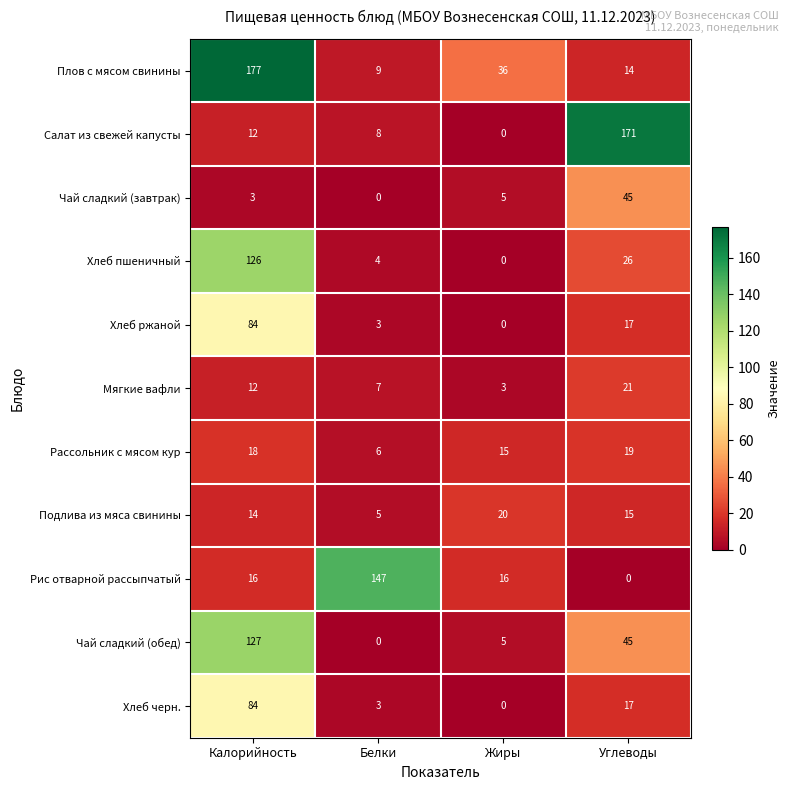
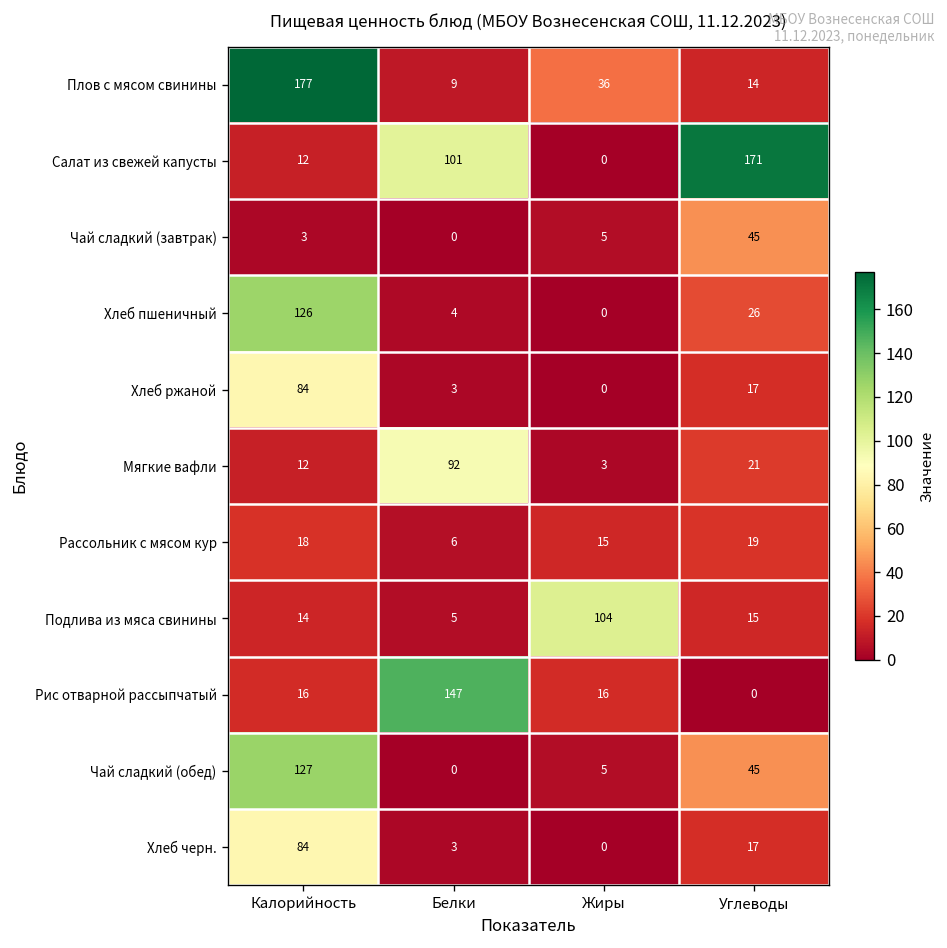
  {
    "Плов с мясом свинины": {
      "Калорийность": 177,
      "Белки": 9,
      "Жиры": 36,
      "Углеводы": 14
    },
    "Салат из свежей капусты": {
      "Калорийность": 12,
-     "Белки": 8,
+     "Белки": 101,
      "Жиры": 0,
      "Углеводы": 171
    },
    "Чай сладкий (завтрак)": {
      "Калорийность": 3,
      "Белки": 0,
      "Жиры": 5,
      "Углеводы": 45
    },
    "Хлеб пшеничный": {
      "Калорийность": 126,
      "Белки": 4,
      "Жиры": 0,
      "Углеводы": 26
    },
    "Хлеб ржаной": {
      "Калорийность": 84,
      "Белки": 3,
      "Жиры": 0,
      "Углеводы": 17
    },
    "Мягкие вафли": {
      "Калорийность": 12,
-     "Белки": 7,
+     "Белки": 92,
      "Жиры": 3,
      "Углеводы": 21
    },
    "Рассольник с мясом кур": {
      "Калорийность": 18,
      "Белки": 6,
      "Жиры": 15,
      "Углеводы": 19
    },
    "Подлива из мяса свинины": {
      "Калорийность": 14,
      "Белки": 5,
-     "Жиры": 20,
+     "Жиры": 104,
      "Углеводы": 15
    },
    "Рис отварной рассыпчатый": {
      "Калорийность": 16,
      "Белки": 147,
      "Жиры": 16,
      "Углеводы": 0
    },
    "Чай сладкий (обед)": {
      "Калорийность": 127,
      "Белки": 0,
      "Жиры": 5,
      "Углеводы": 45
    },
    "Хлеб черн.": {
      "Калорийность": 84,
      "Белки": 3,
      "Жиры": 0,
      "Углеводы": 17
    }
  }
